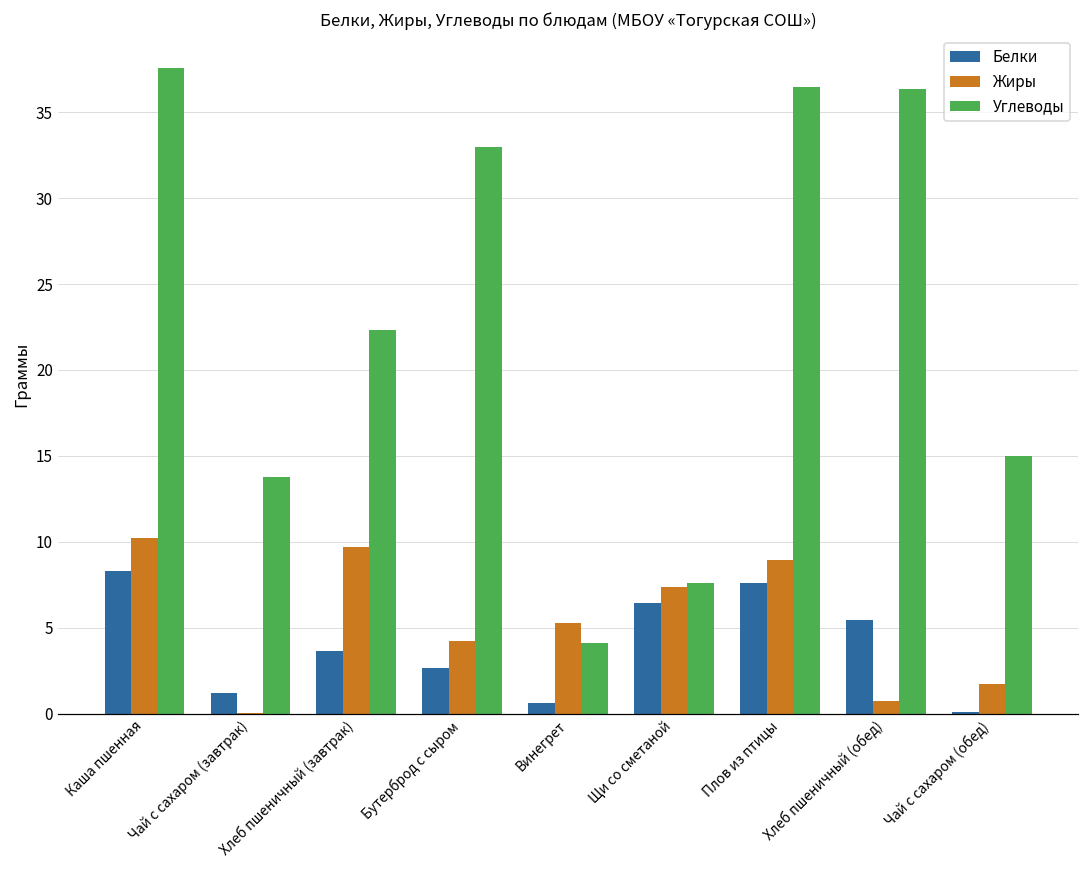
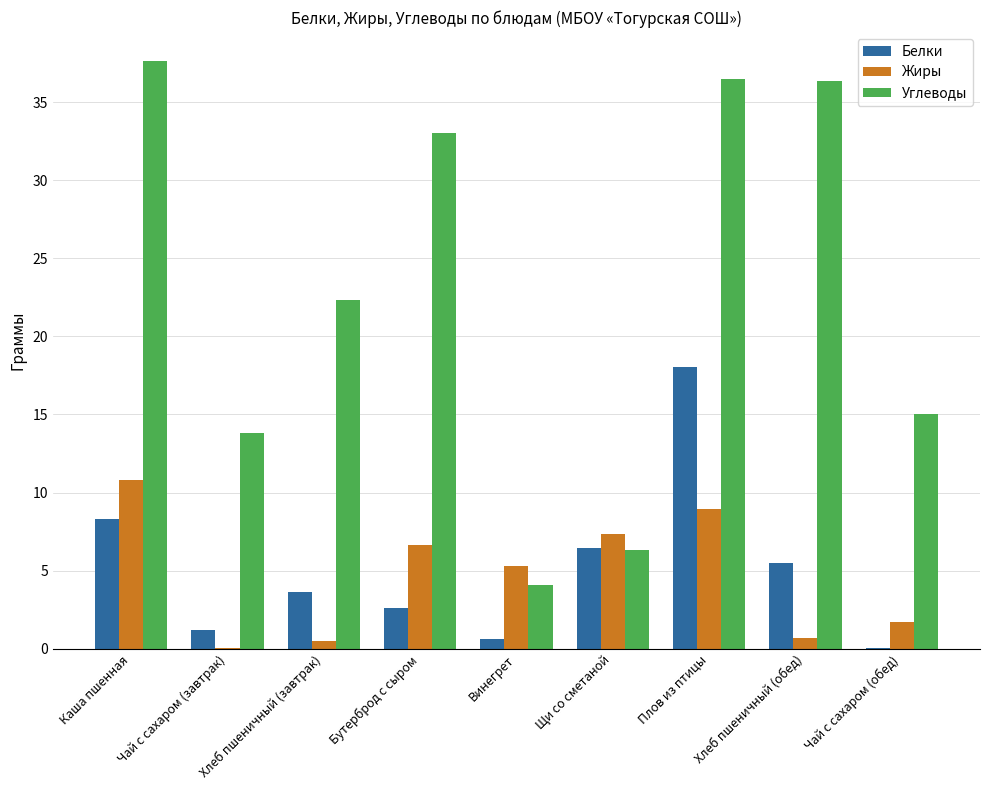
  {
    "Белки": {
      "Каша пшенная": 8.3,
      "Чай с сахаром (завтрак)": 1.2,
      "Хлеб пшеничный (завтрак)": 3.6,
      "Бутерброд с сыром": 2.6,
      "Винегрет": 0.6,
      "Щи со сметаной": 6.4,
-     "Плов из птицы": 7.6,
+     "Плов из птицы": 18.0,
      "Хлеб пшеничный (обед)": 5.5
    },
    "Жиры": {
-     "Каша пшенная": 10.2,
-     "Хлеб пшеничный (завтрак)": 9.7,
-     "Бутерброд с сыром": 4.2,
+     "Каша пшенная": 10.8,
+     "Хлеб пшеничный (завтрак)": 0.5,
+     "Бутерброд с сыром": 6.7,
      "Винегрет": 5.3,
      "Щи со сметаной": 7.4,
      "Плов из птицы": 9.0,
      "Хлеб пшеничный (обед)": 0.7,
      "Чай с сахаром (обед)": 1.7
    },
    "Углеводы": {
      "Каша пшенная": 37.6,
      "Чай с сахаром (завтрак)": 13.8,
      "Хлеб пшеничный (завтрак)": 22.3,
      "Бутерброд с сыром": 33.0,
      "Винегрет": 4.1,
-     "Щи со сметаной": 7.6,
+     "Щи со сметаной": 6.3,
      "Плов из птицы": 36.5,
      "Хлеб пшеничный (обед)": 36.4,
      "Чай с сахаром (обед)": 15.0
    }
  }
